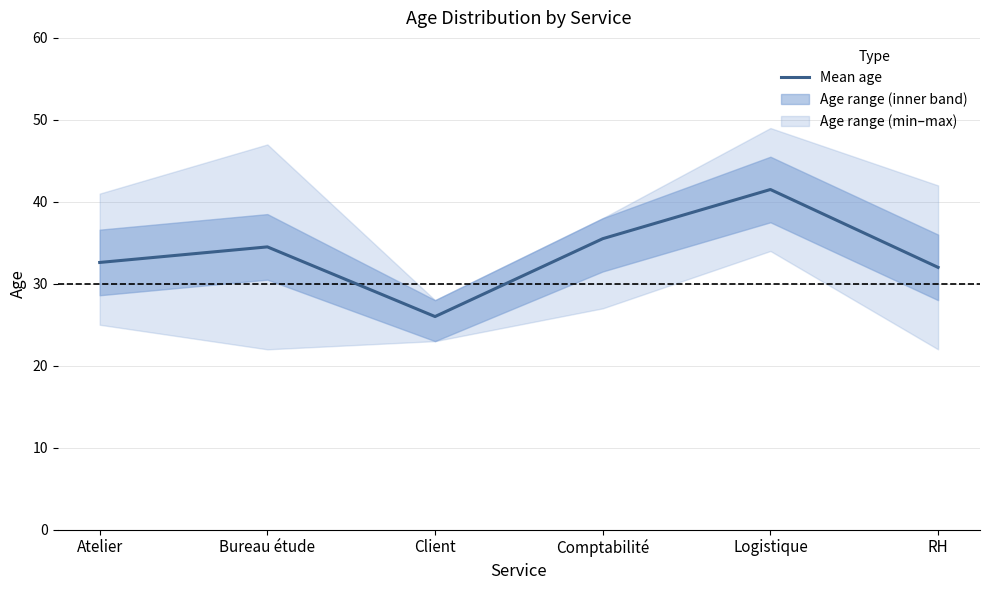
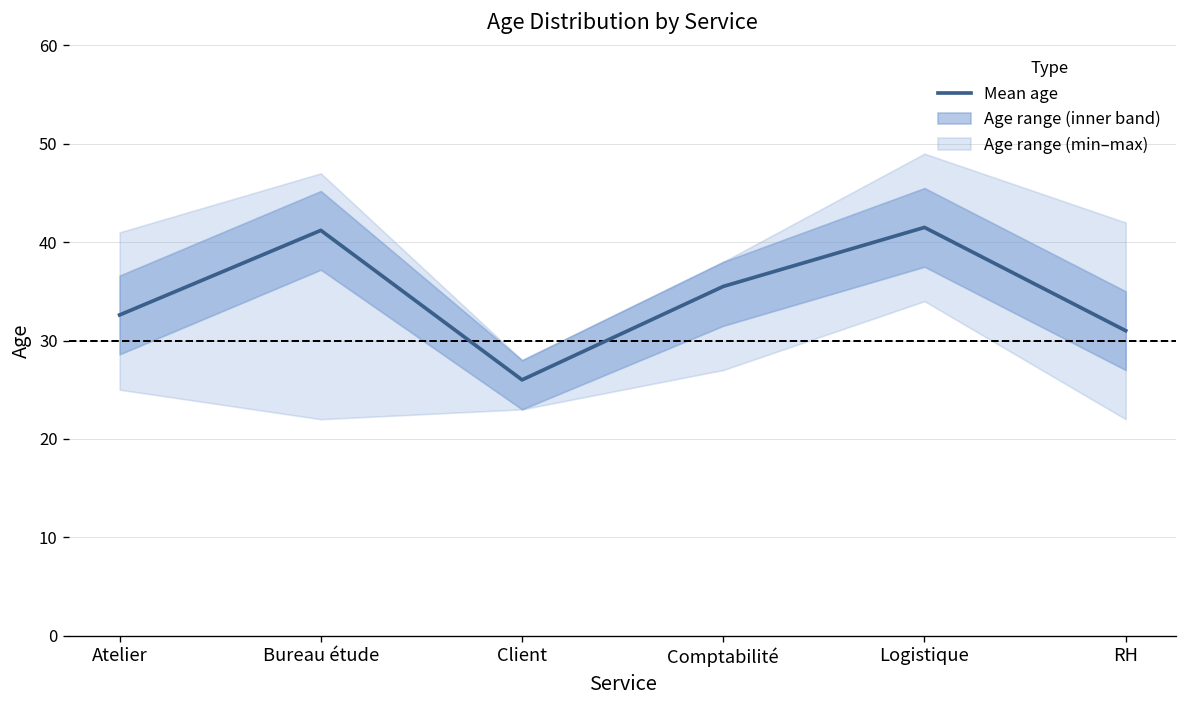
  {
    "Mean age": {
      "Atelier": 33,
-     "Bureau étude": 35,
+     "Bureau étude": 41,
      "Client": 26,
      "Comptabilité": 36,
      "Logistique": 42,
-     "RH": 32
+     "RH": 31
    }
  }
